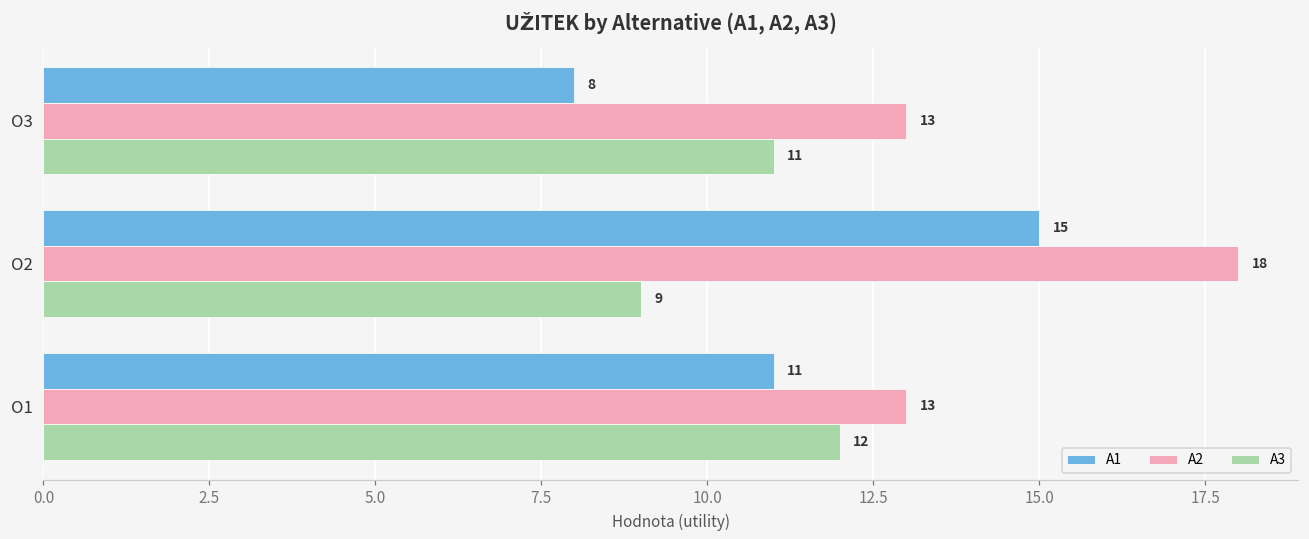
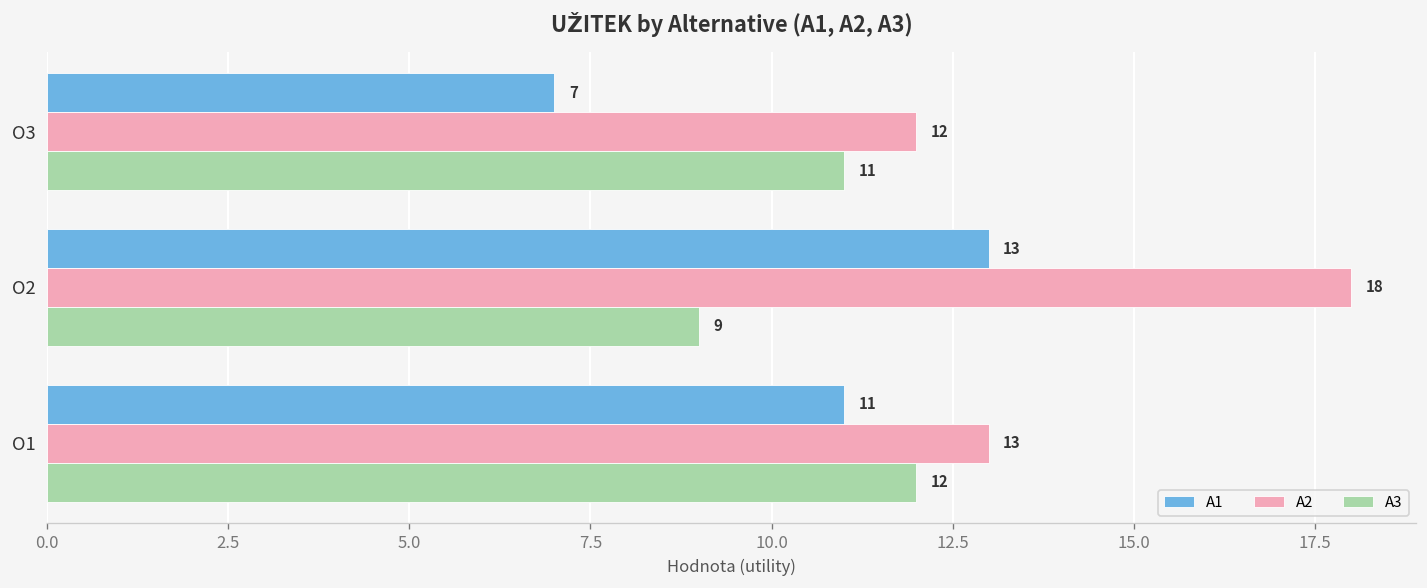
  {
    "A1": {
-     "O3": 8,
-     "O2": 15,
+     "O3": 7,
+     "O2": 13,
      "O1": 11
    },
    "A2": {
-     "O3": 13,
+     "O3": 12,
      "O2": 18,
      "O1": 13
    },
    "A3": {
      "O3": 11,
      "O2": 9,
      "O1": 12
    }
  }
